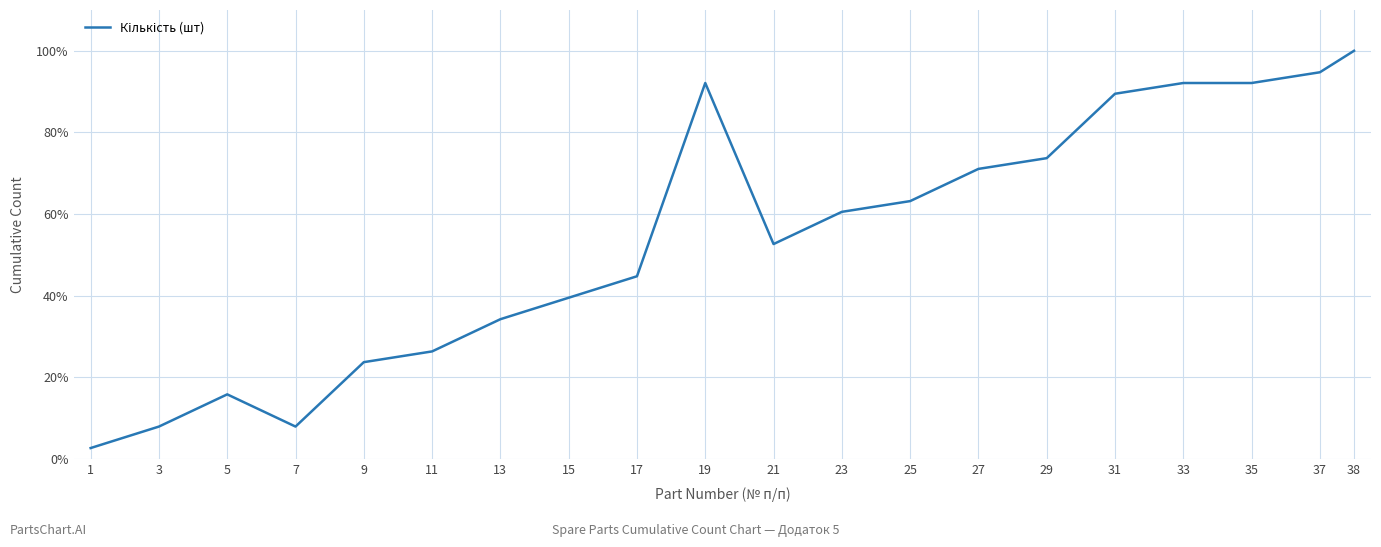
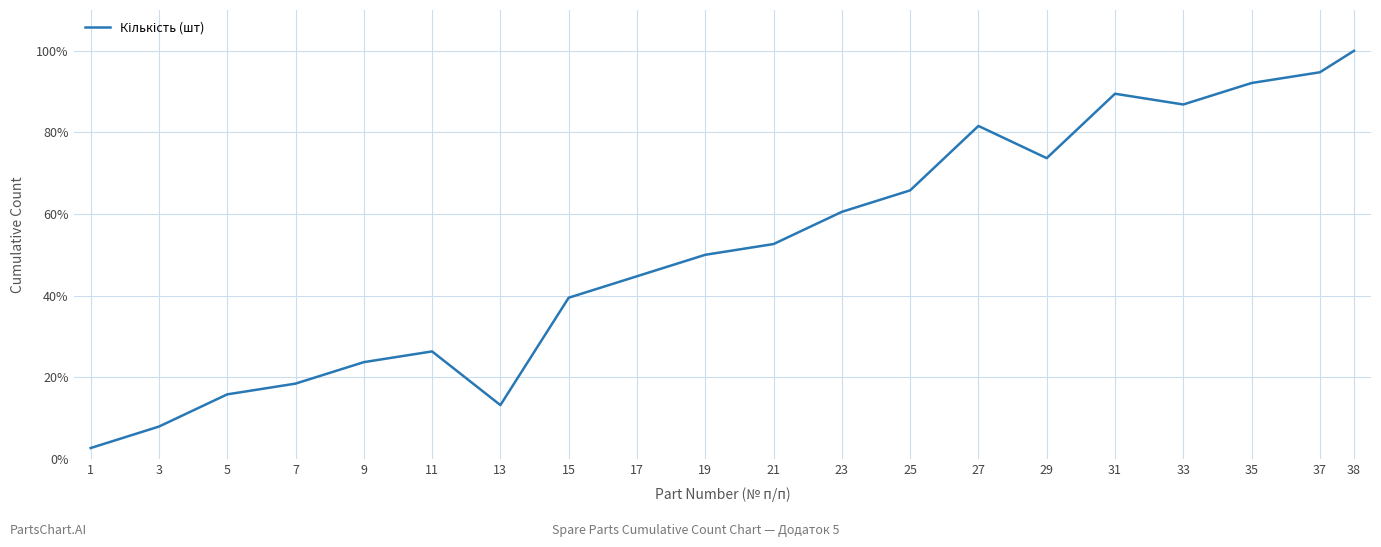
  {
    "1": "3%",
    "3": "8%",
    "5": "16%",
-   "7": "8%",
+   "7": "18%",
    "9": "24%",
    "11": "26%",
-   "13": "34%",
+   "13": "13%",
    "15": "39%",
    "17": "45%",
-   "19": "92%",
+   "19": "50%",
    "21": "53%",
    "23": "61%",
-   "25": "63%",
-   "27": "71%",
+   "25": "66%",
+   "27": "82%",
    "29": "74%",
    "31": "89%",
-   "33": "92%",
+   "33": "87%",
    "35": "92%",
    "37": "95%",
    "38": "100%"
  }
